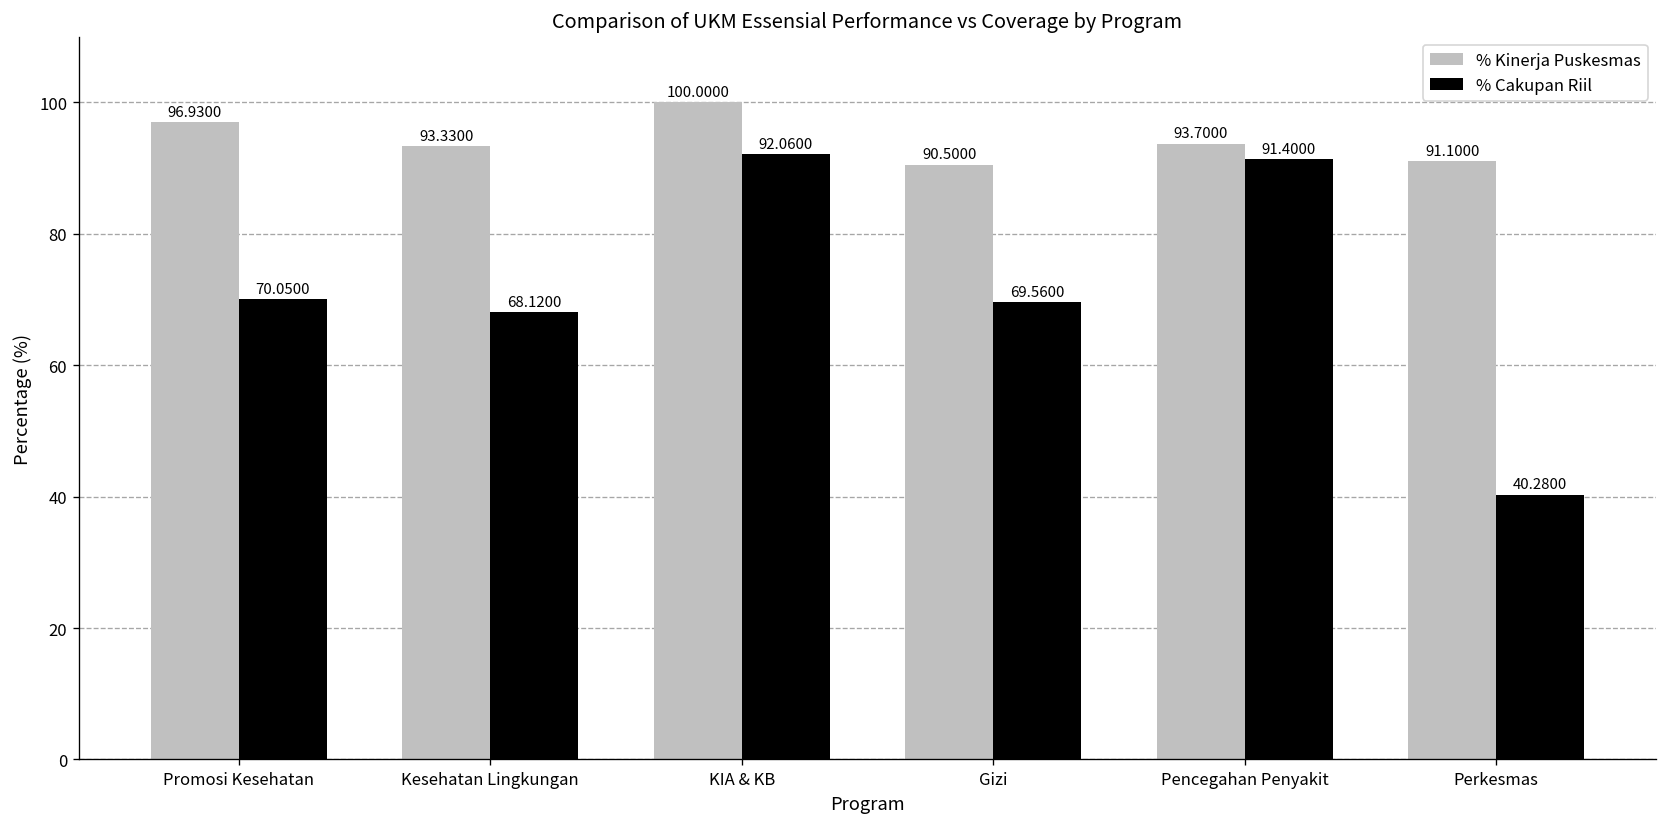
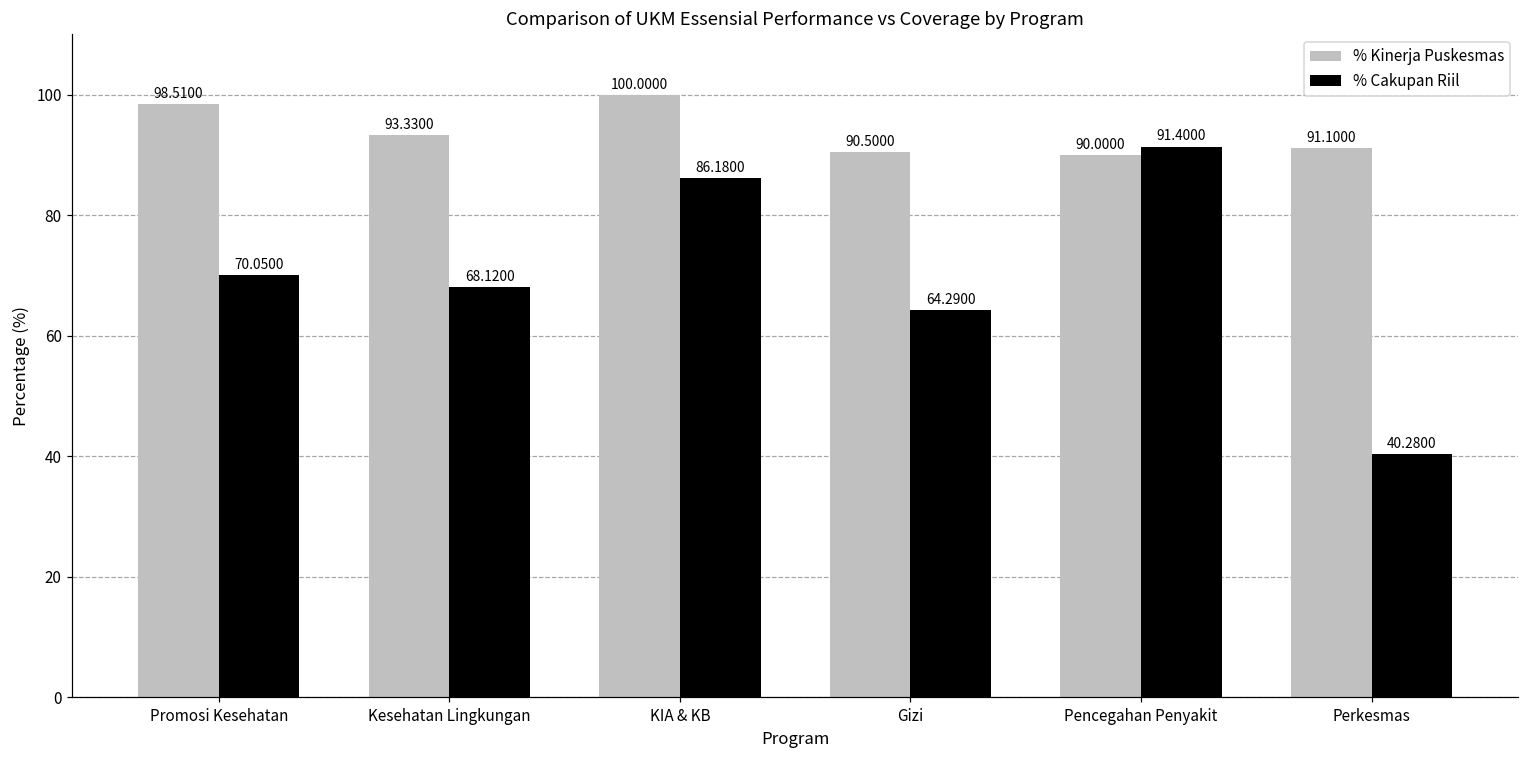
  {
    "% Kinerja Puskesmas": {
-     "Promosi Kesehatan": 96.9300,
+     "Promosi Kesehatan": 98.5100,
      "Kesehatan Lingkungan": 93.3300,
      "KIA & KB": 100.0000,
      "Gizi": 90.5000,
-     "Pencegahan Penyakit": 93.7000,
+     "Pencegahan Penyakit": 90.0000,
      "Perkesmas": 91.1000
    },
    "% Cakupan Riil": {
      "Promosi Kesehatan": 70.0500,
      "Kesehatan Lingkungan": 68.1200,
-     "KIA & KB": 92.0600,
-     "Gizi": 69.5600,
+     "KIA & KB": 86.1800,
+     "Gizi": 64.2900,
      "Pencegahan Penyakit": 91.4000,
      "Perkesmas": 40.2800
    }
  }
